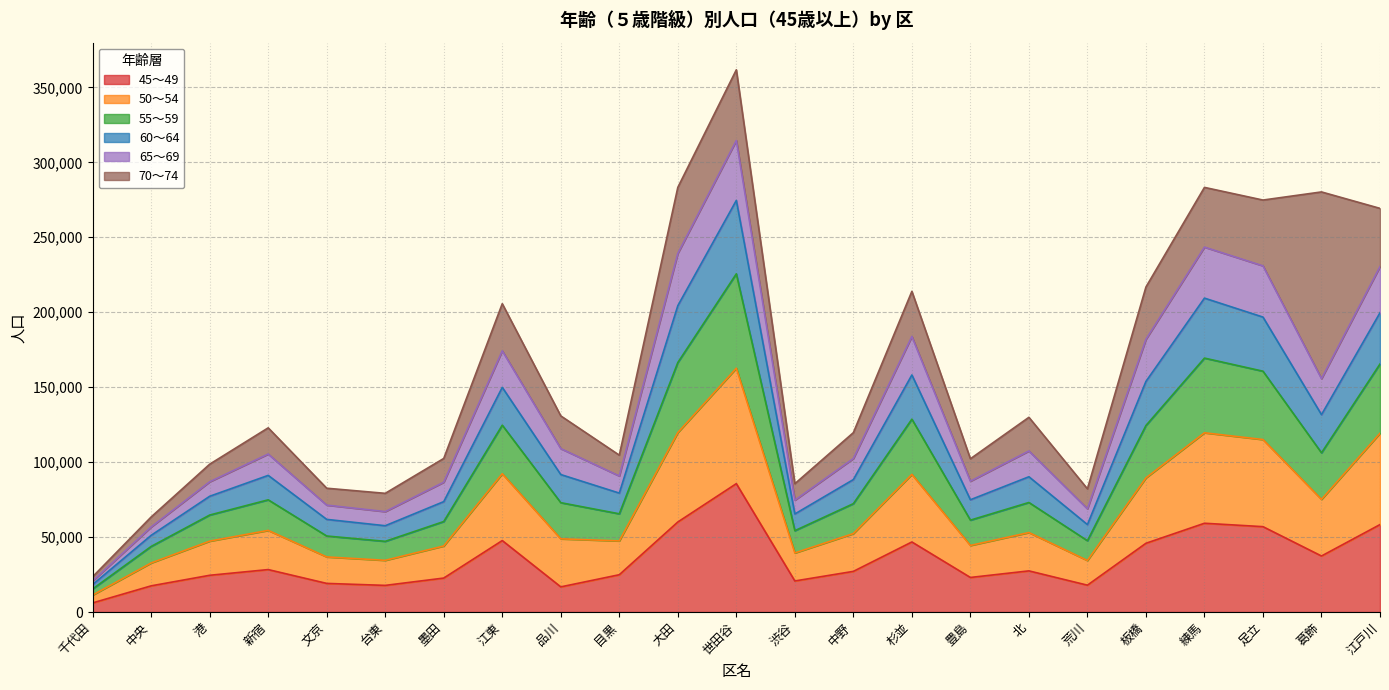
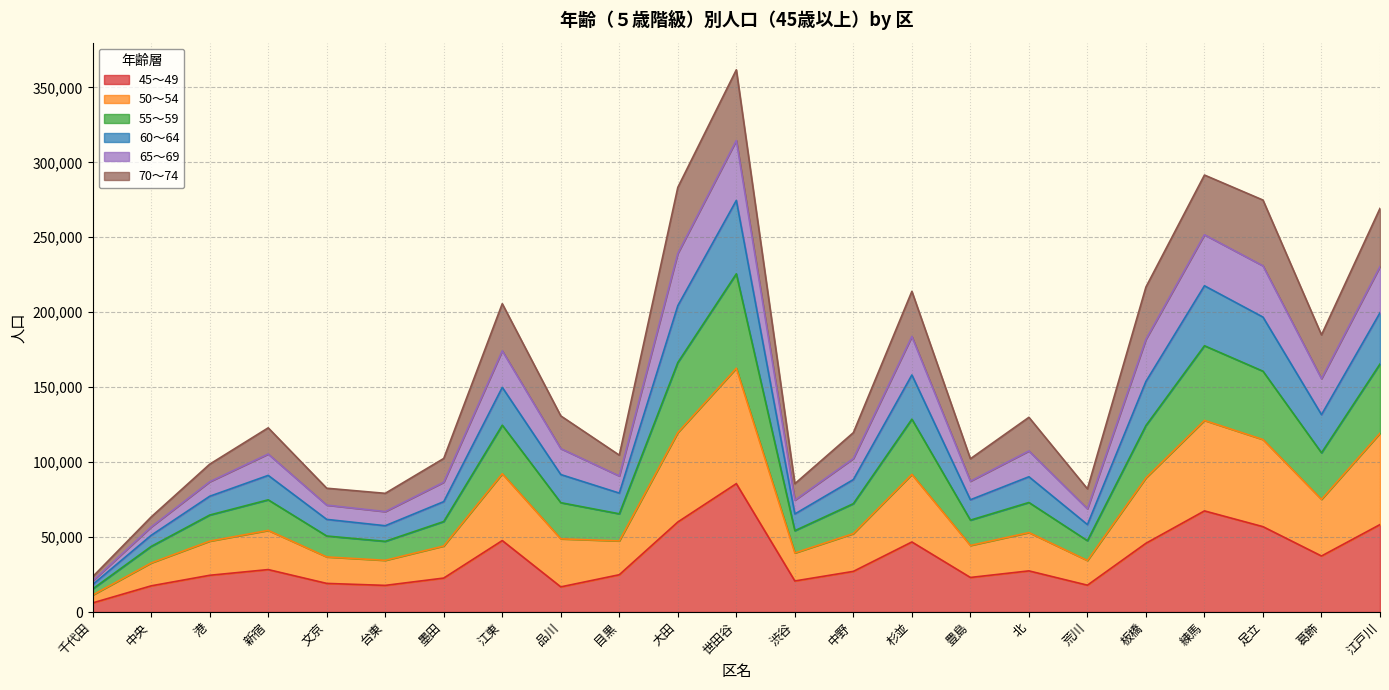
  {
    "45～49": {
      "千代田": "6,000",
      "中央": "17,000",
      "港": "25,000",
      "新宿": "28,000",
      "文京": "19,000",
      "台東": "18,000",
      "墨田": "23,000",
      "江東": "48,000",
      "品川": "17,000",
      "目黒": "25,000",
      "大田": "60,000",
      "世田谷": "86,000",
      "渋谷": "21,000",
      "中野": "27,000",
      "杉並": "47,000",
      "豊島": "23,000",
      "北": "27,000",
      "荒川": "18,000",
      "板橋": "46,000",
-     "練馬": "59,000",
+     "練馬": "67,000",
      "足立": "57,000",
      "葛飾": "37,000",
      "江戸川": "58,000"
    },
    "50～54": {
      "千代田": "5,000",
      "中央": "15,000",
      "港": "23,000",
      "新宿": "26,000",
      "文京": "18,000",
      "台東": "17,000",
      "墨田": "21,000",
      "江東": "45,000",
      "品川": "32,000",
      "目黒": "23,000",
      "大田": "60,000",
      "世田谷": "77,000",
      "渋谷": "19,000",
      "中野": "25,000",
      "杉並": "45,000",
      "豊島": "21,000",
      "北": "26,000",
      "荒川": "16,000",
      "板橋": "44,000",
      "練馬": "60,000",
      "足立": "58,000",
      "葛飾": "38,000",
      "江戸川": "61,000"
    },
    "55～59": {
      "千代田": "4,000",
      "中央": "11,000",
      "港": "17,000",
      "新宿": "20,000",
      "文京": "14,000",
      "台東": "13,000",
      "墨田": "16,000",
      "江東": "32,000",
      "品川": "24,000",
      "目黒": "18,000",
      "大田": "47,000",
      "世田谷": "63,000",
      "渋谷": "15,000",
      "中野": "20,000",
      "杉並": "37,000",
      "豊島": "17,000",
      "北": "20,000",
      "荒川": "13,000",
      "板橋": "35,000",
      "練馬": "50,000",
      "足立": "46,000",
      "葛飾": "31,000",
      "江戸川": "46,000"
    },
    "60～64": {
      "千代田": "3,000",
      "中央": "7,000",
      "港": "13,000",
      "新宿": "16,000",
      "文京": "11,000",
      "台東": "10,000",
      "墨田": "13,000",
      "江東": "25,000",
      "品川": "19,000",
      "目黒": "14,000",
      "大田": "38,000",
      "世田谷": "49,000",
      "渋谷": "11,000",
      "中野": "16,000",
      "杉並": "29,000",
      "豊島": "14,000",
      "北": "17,000",
      "荒川": "11,000",
      "板橋": "29,000",
      "練馬": "40,000",
      "足立": "36,000",
      "葛飾": "25,000",
      "江戸川": "34,000"
    },
    "65～69": {
      "千代田": "2,000",
      "中央": "6,000",
      "港": "10,000",
      "新宿": "14,000",
      "文京": "10,000",
      "台東": "9,000",
      "墨田": "13,000",
      "江東": "24,000",
      "品川": "17,000",
      "目黒": "11,000",
      "大田": "35,000",
      "世田谷": "40,000",
      "渋谷": "9,000",
      "中野": "14,000",
      "杉並": "26,000",
      "豊島": "12,000",
      "北": "17,000",
      "荒川": "11,000",
      "板橋": "28,000",
      "練馬": "34,000",
      "足立": "34,000",
      "葛飾": "24,000",
      "江戸川": "31,000"
    },
    "70～74": {
      "千代田": "3,000",
      "中央": "7,000",
      "港": "12,000",
      "新宿": "17,000",
      "文京": "11,000",
      "台東": "12,000",
      "墨田": "16,000",
      "江東": "31,000",
      "品川": "22,000",
      "目黒": "14,000",
      "大田": "44,000",
      "世田谷": "47,000",
      "渋谷": "11,000",
      "中野": "17,000",
      "杉並": "30,000",
      "豊島": "15,000",
      "北": "22,000",
      "荒川": "13,000",
      "板橋": "35,000",
      "練馬": "40,000",
      "足立": "44,000",
-     "葛飾": "125,000",
+     "葛飾": "29,000",
      "江戸川": "39,000"
    }
  }
